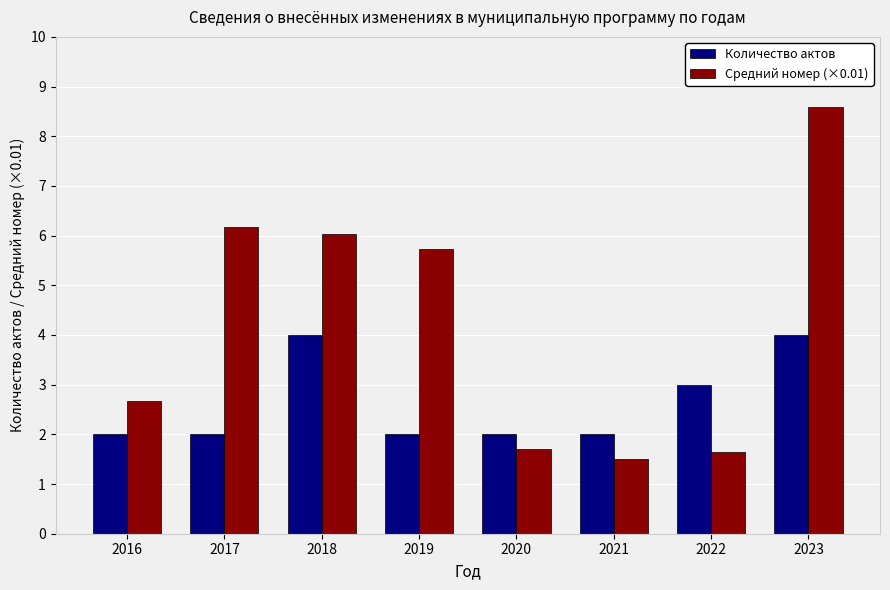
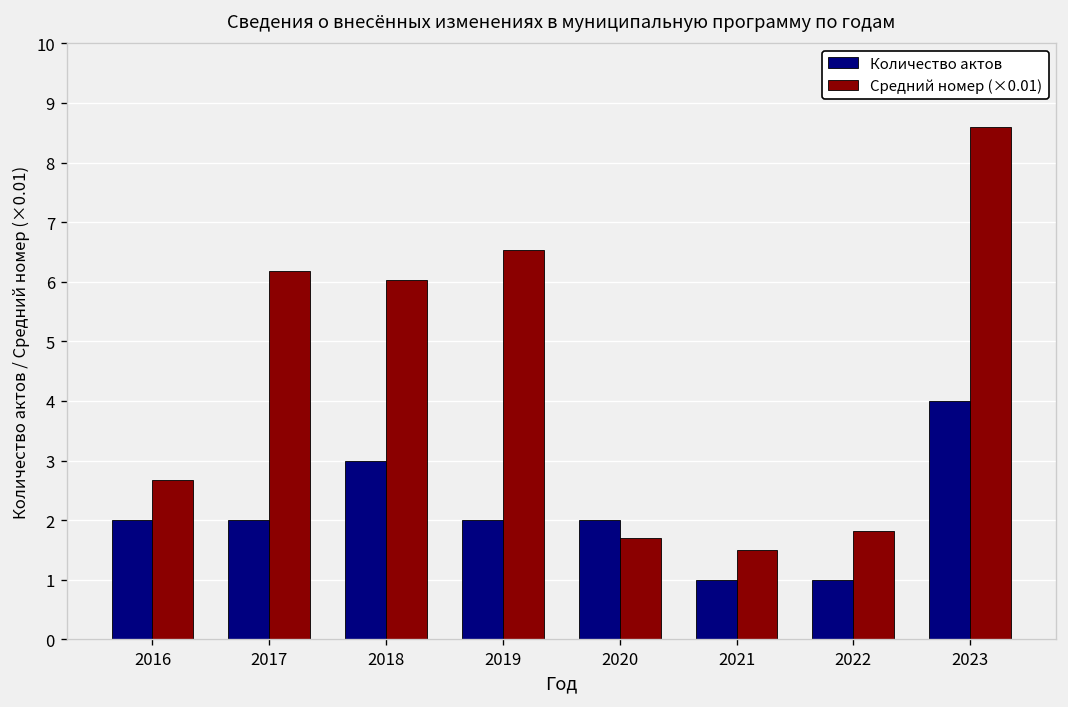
  {
    "Количество актов": {
      "2016": 2,
      "2017": 2,
-     "2018": 4,
+     "2018": 3,
      "2019": 2,
      "2020": 2,
-     "2021": 2,
-     "2022": 3,
+     "2021": 1,
+     "2022": 1,
      "2023": 4
    },
    "Средний номер (×0.01)": {
      "2016": 2.7,
      "2017": 6.2,
      "2018": 6.0,
-     "2019": 5.7,
+     "2019": 6.5,
      "2020": 1.7,
      "2021": 1.5,
-     "2022": 1.6,
+     "2022": 1.8,
      "2023": 8.6
    }
  }
